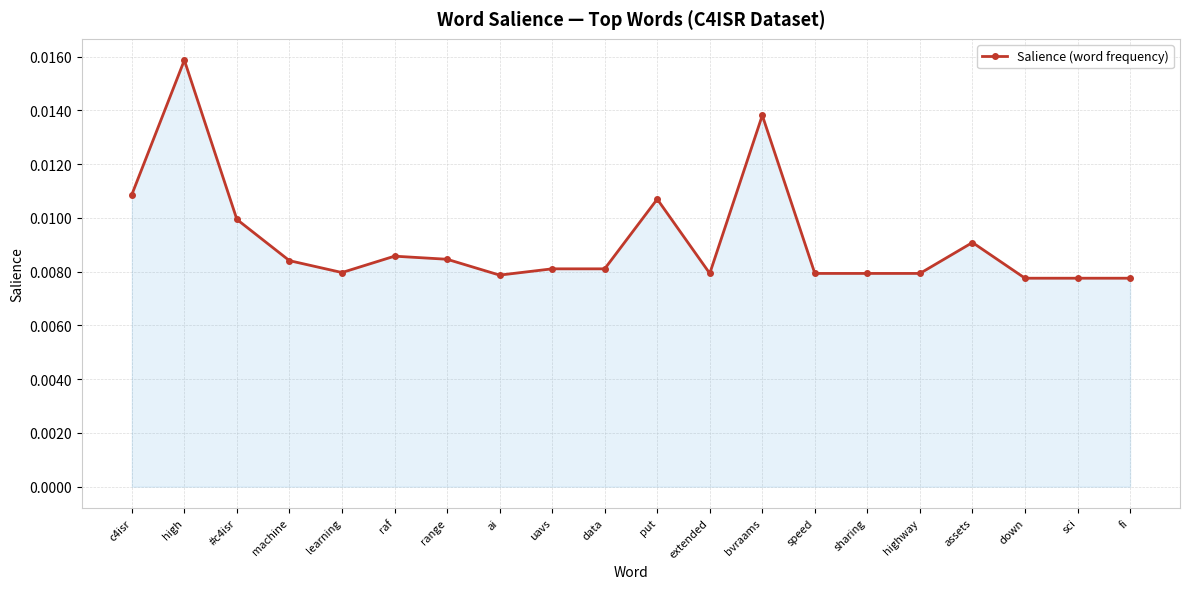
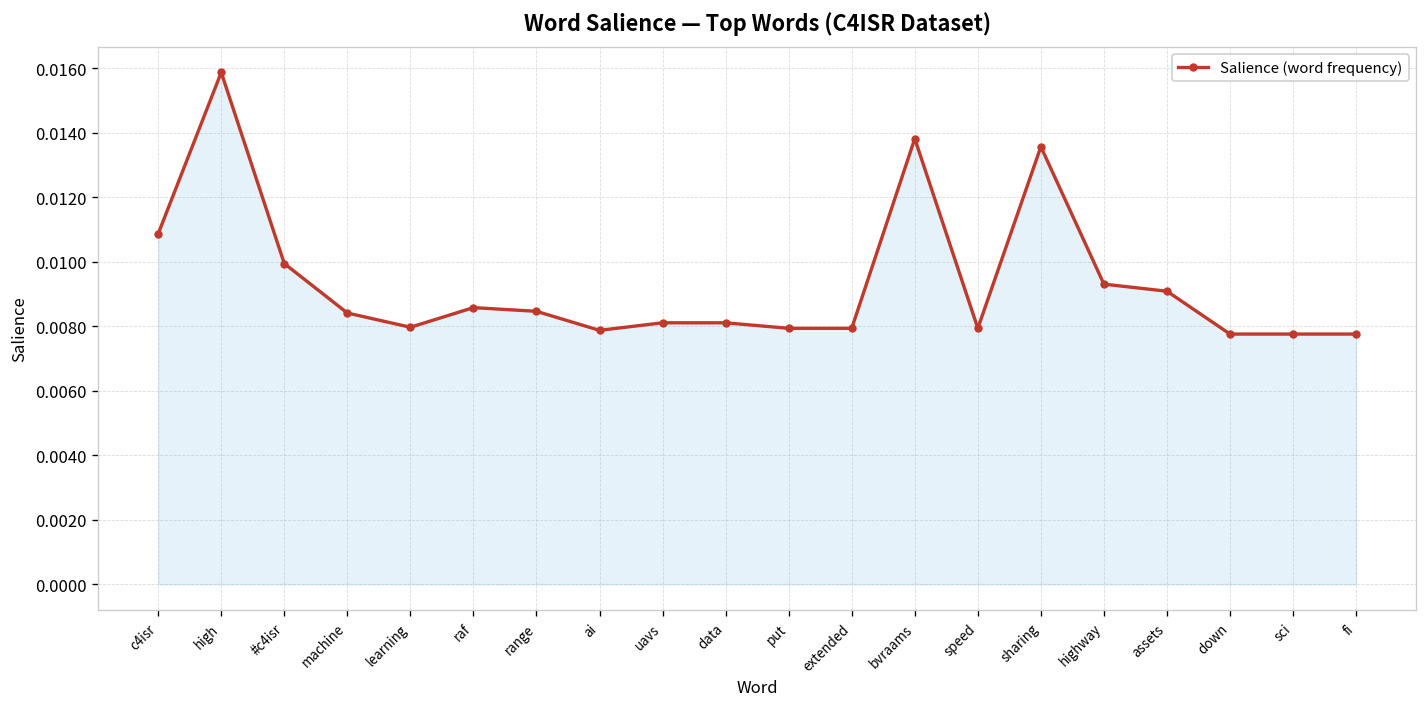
  {
    "c4isr": 0.0109,
    "high": 0.0159,
    "#c4isr": 0.0099,
    "machine": 0.0084,
    "learning": 0.0080,
    "raf": 0.0086,
    "range": 0.0085,
    "ai": 0.0079,
    "uavs": 0.0081,
    "data": 0.0081,
-   "put": 0.0107,
+   "put": 0.0079,
    "extended": 0.0079,
    "bvraams": 0.0138,
    "speed": 0.0079,
-   "sharing": 0.0079,
-   "highway": 0.0079,
+   "sharing": 0.0136,
+   "highway": 0.0093,
    "assets": 0.0091,
    "down": 0.0078,
    "sci": 0.0078,
    "fi": 0.0078
  }
